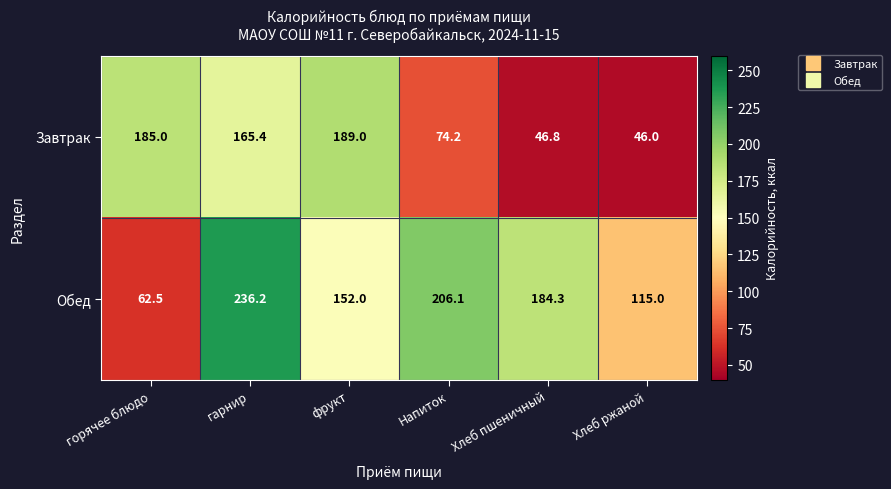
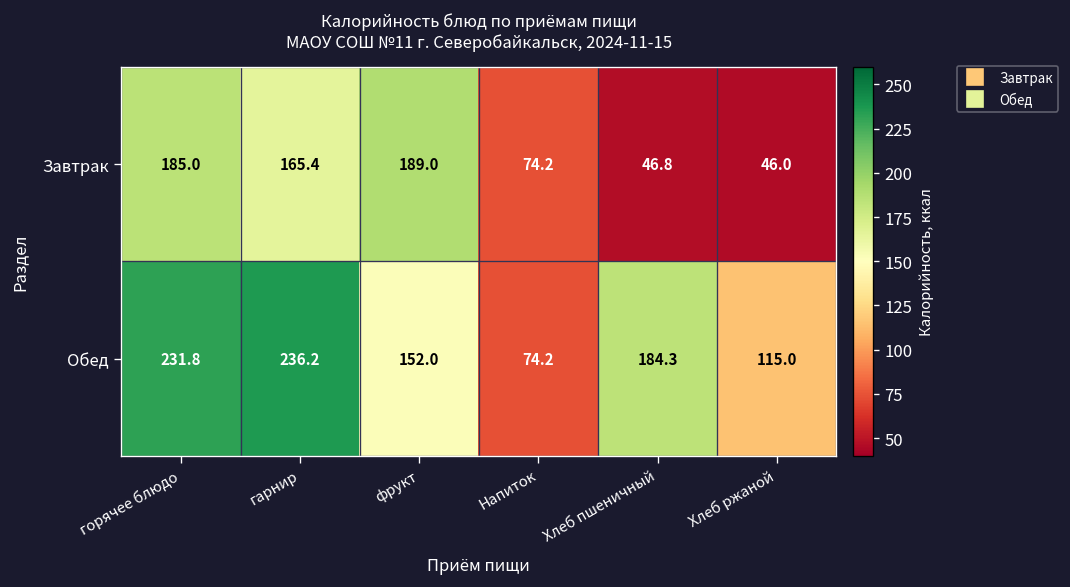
  {
    "Завтрак": {
      "горячее блюдо": 185.0,
      "гарнир": 165.4,
      "фрукт": 189.0,
      "Напиток": 74.2,
      "Хлеб пшеничный": 46.8,
      "Хлеб ржаной": 46.0
    },
    "Обед": {
-     "горячее блюдо": 62.5,
+     "горячее блюдо": 231.8,
      "гарнир": 236.2,
      "фрукт": 152.0,
-     "Напиток": 206.1,
+     "Напиток": 74.2,
      "Хлеб пшеничный": 184.3,
      "Хлеб ржаной": 115.0
    }
  }
